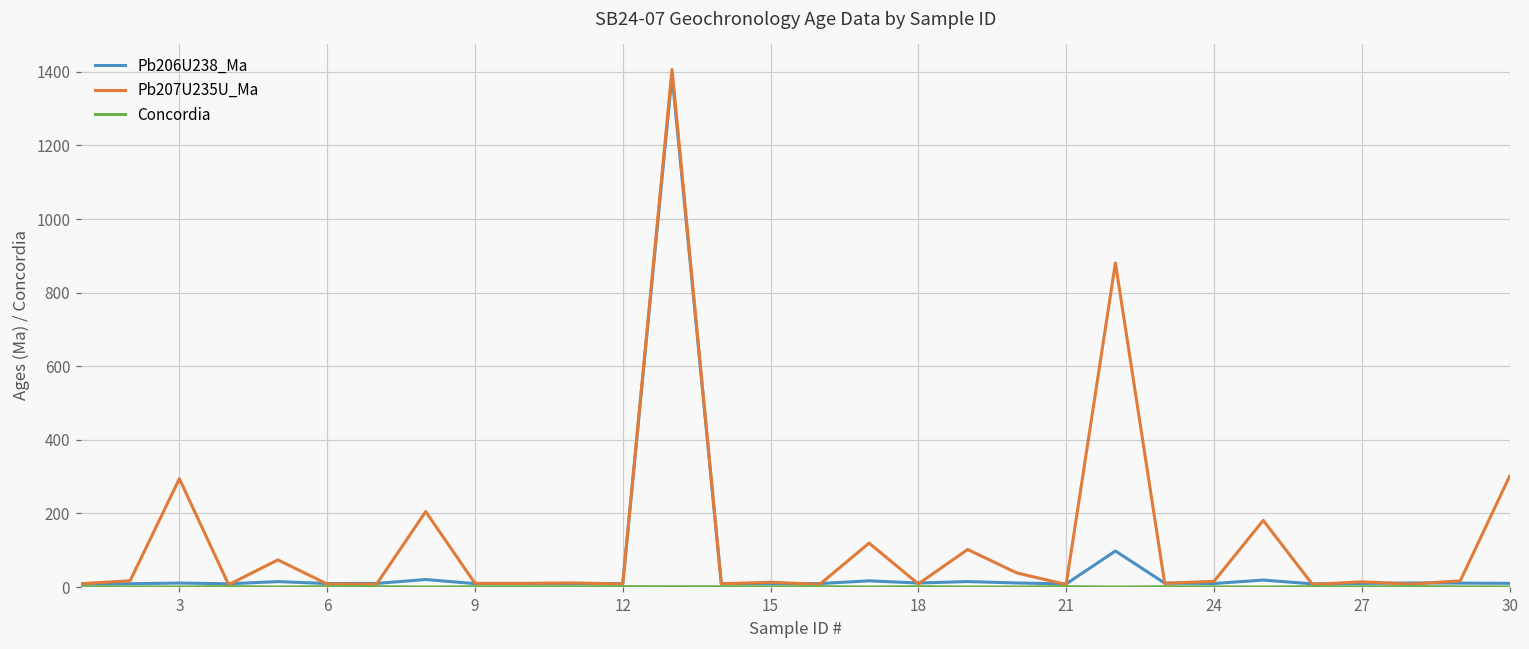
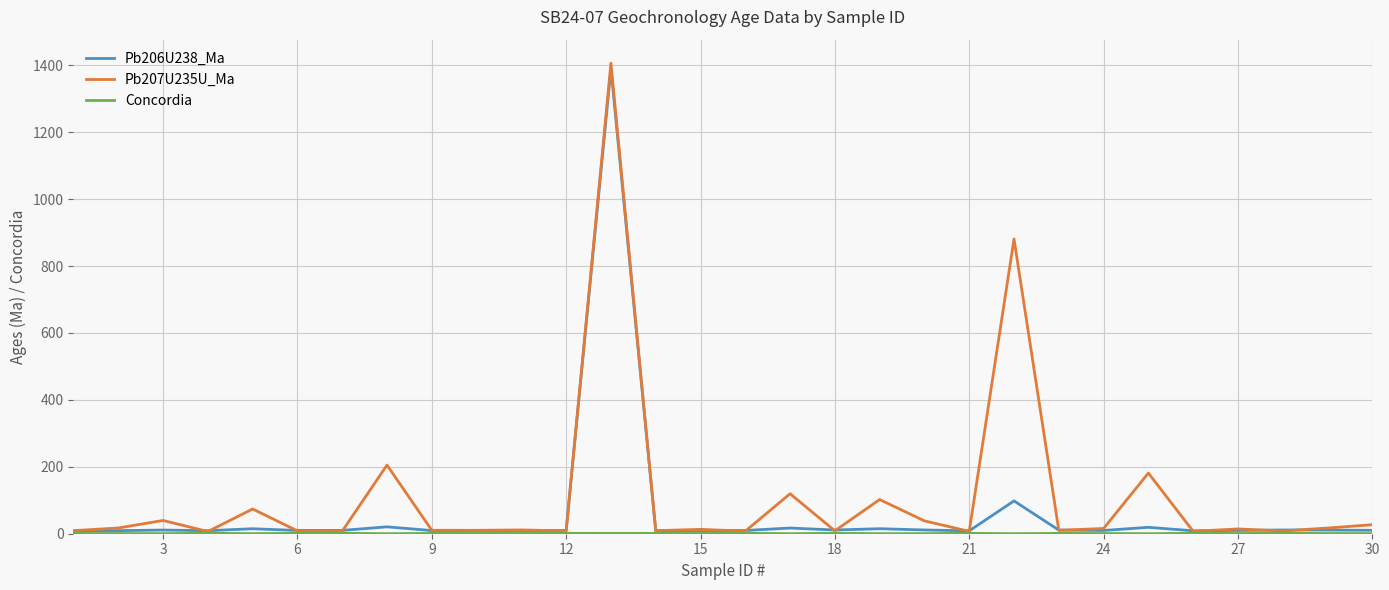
  {
    "Pb206U238_Ma": {
      "3": 10,
      "30": 10
    },
    "Pb207U235U_Ma": {
-     "3": 290,
-     "30": 300
+     "3": 40,
+     "30": 30
    },
    "Concordia": {
      "3": 0,
      "9": 0,
      "15": 0,
      "24": 0,
      "27": 0,
      "30": 0
    }
  }
